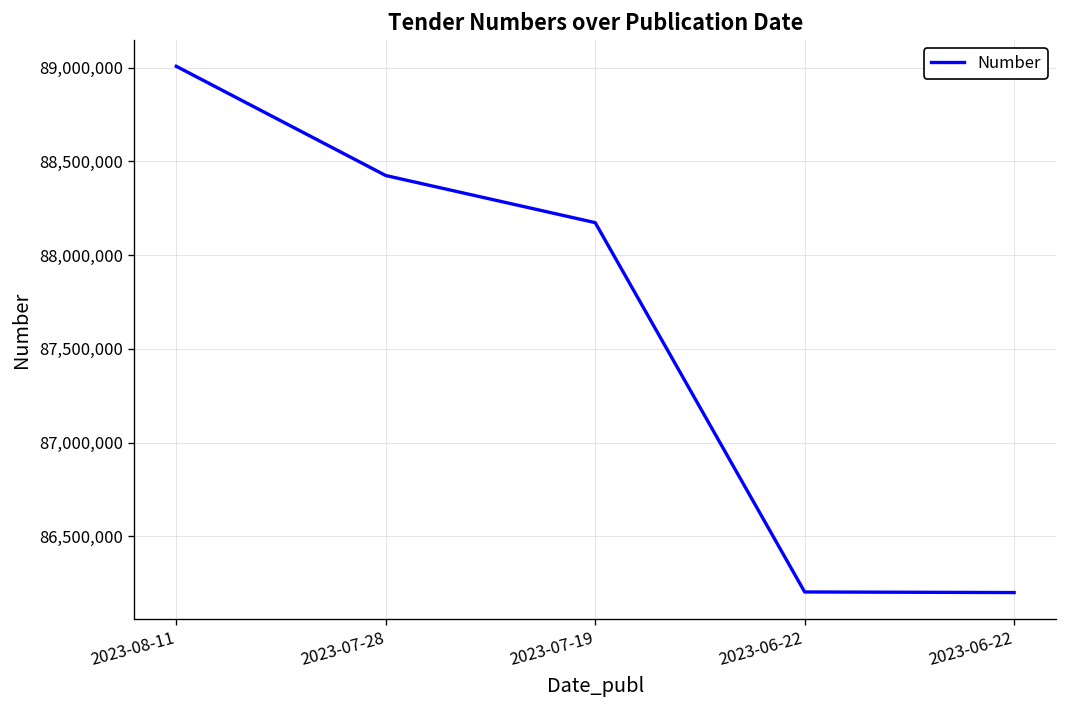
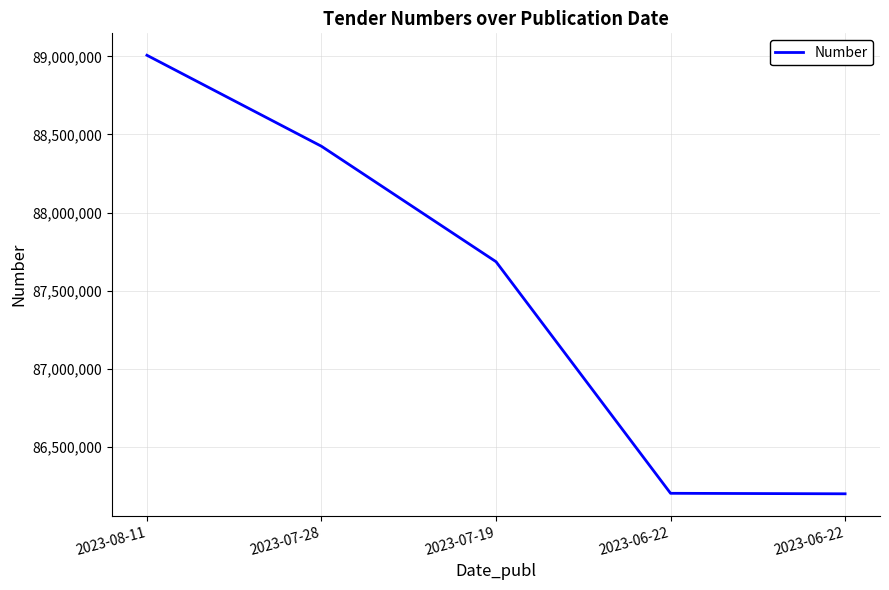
  {
    "2023-08-11": "89,010,000",
    "2023-07-28": "88,420,000",
-   "2023-07-19": "88,170,000"
+   "2023-07-19": "87,690,000"
  }
